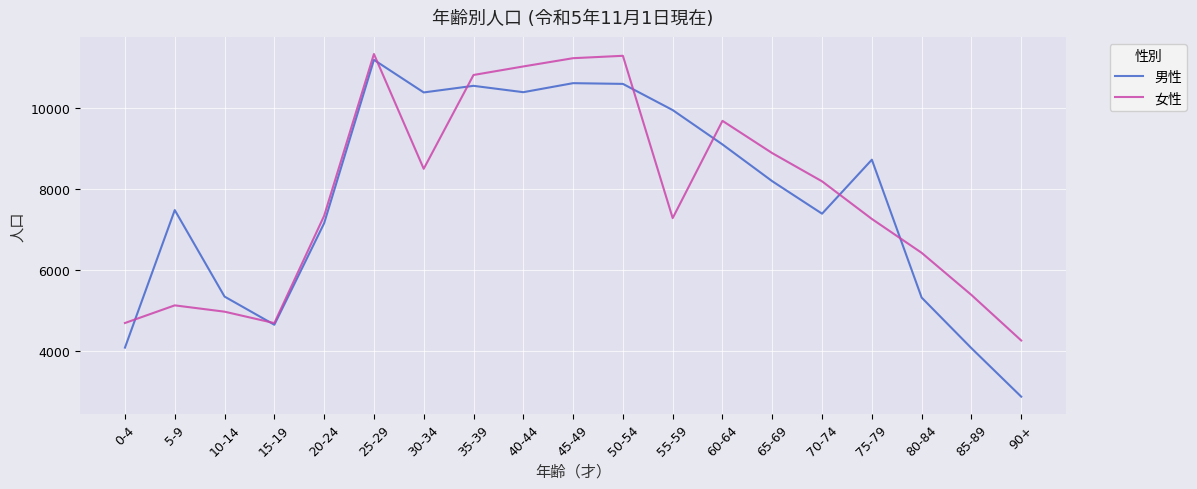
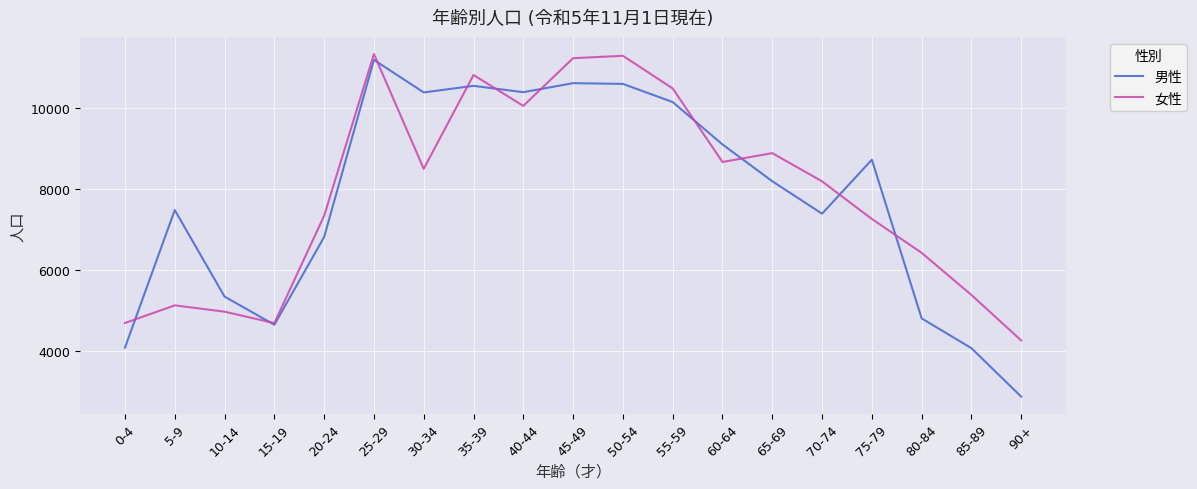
  {
    "男性": {
      "0-4": 4100,
      "5-9": 7500,
      "10-14": 5300,
-     "20-24": 7200,
+     "20-24": 6800,
      "25-29": 11200,
      "30-34": 10400,
      "35-39": 10500,
      "40-44": 10400,
      "45-49": 10600,
      "50-54": 10600,
-     "55-59": 9900,
+     "55-59": 10100,
      "60-64": 9100,
      "65-69": 8200,
      "70-74": 7400,
      "75-79": 8700,
-     "80-84": 5300,
+     "80-84": 4800,
      "85-89": 4100,
      "90+": 2900
    },
    "女性": {
      "0-4": 4700,
      "5-9": 5100,
      "10-14": 5000,
      "20-24": 7300,
      "25-29": 11300,
      "30-34": 8500,
      "35-39": 10800,
-     "40-44": 11000,
+     "40-44": 10100,
      "45-49": 11200,
      "50-54": 11300,
-     "55-59": 7300,
-     "60-64": 9700,
+     "55-59": 10500,
+     "60-64": 8700,
      "65-69": 8900,
      "70-74": 8200,
      "75-79": 7300,
      "80-84": 6400,
      "85-89": 5400,
      "90+": 4300
    }
  }
